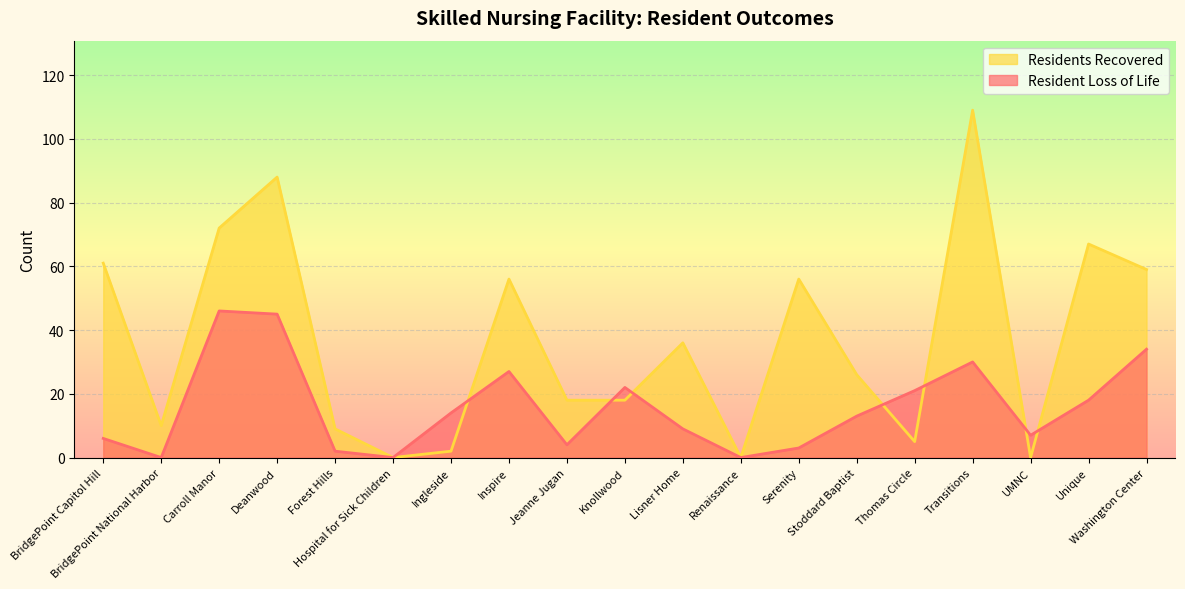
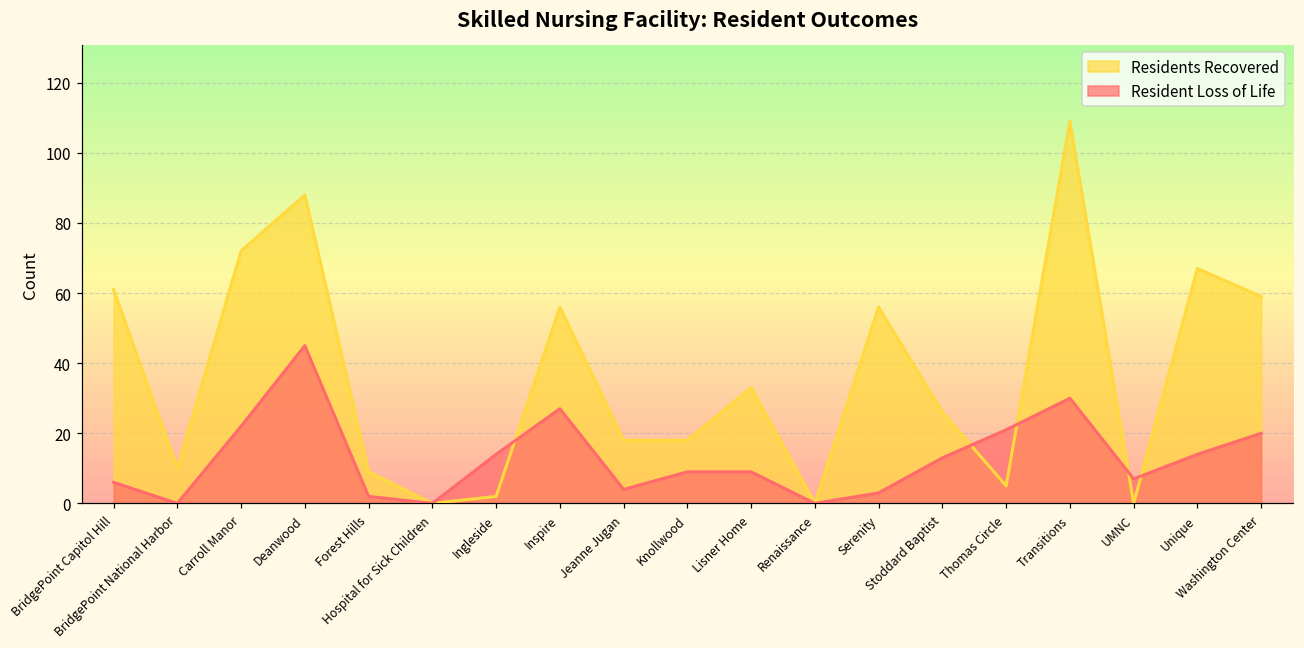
  {
    "Residents Recovered": {
      "BridgePoint Capitol Hill": 61,
      "BridgePoint National Harbor": 10,
      "Carroll Manor": 72,
      "Deanwood": 88,
      "Forest Hills": 9,
      "Ingleside": 2,
      "Inspire": 56,
      "Jeanne Jugan": 18,
      "Knollwood": 18,
-     "Lisner Home": 36,
+     "Lisner Home": 33,
      "Serenity": 56,
      "Stoddard Baptist": 26,
      "Thomas Circle": 5,
      "Transitions": 109,
      "UMNC": 0,
      "Unique": 67,
      "Washington Center": 59
    },
    "Resident Loss of Life": {
      "BridgePoint Capitol Hill": 6,
      "BridgePoint National Harbor": 0,
-     "Carroll Manor": 46,
+     "Carroll Manor": 22,
      "Deanwood": 45,
      "Forest Hills": 2,
      "Ingleside": 14,
      "Inspire": 27,
      "Jeanne Jugan": 4,
-     "Knollwood": 22,
+     "Knollwood": 9,
      "Lisner Home": 9,
      "Serenity": 3,
      "Stoddard Baptist": 13,
      "Thomas Circle": 21,
      "Transitions": 30,
      "UMNC": 7,
-     "Unique": 18,
-     "Washington Center": 34
+     "Unique": 14,
+     "Washington Center": 20
    }
  }
